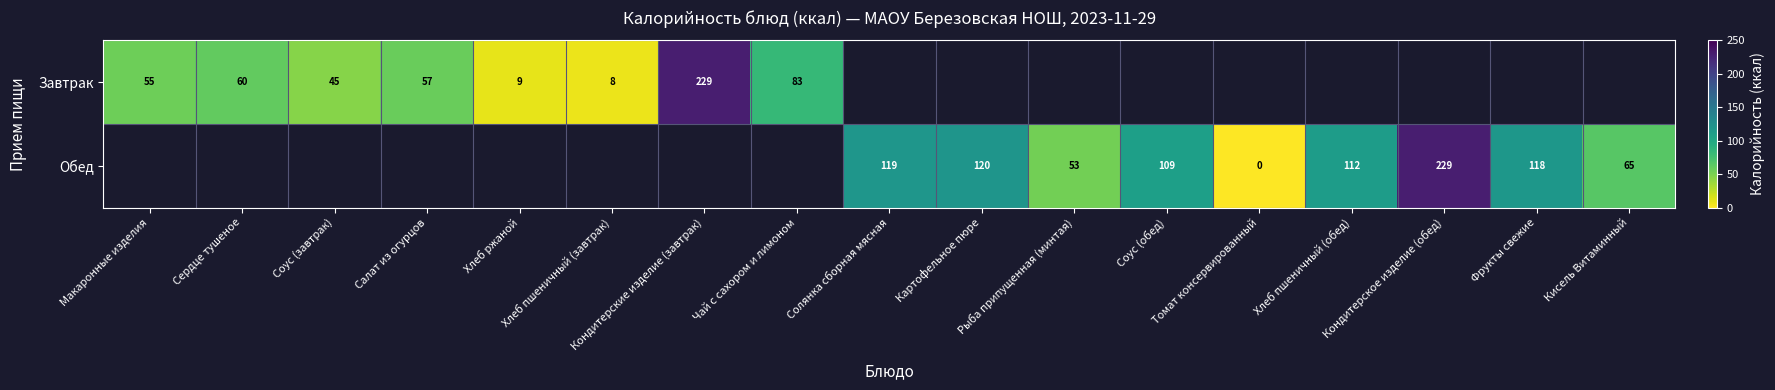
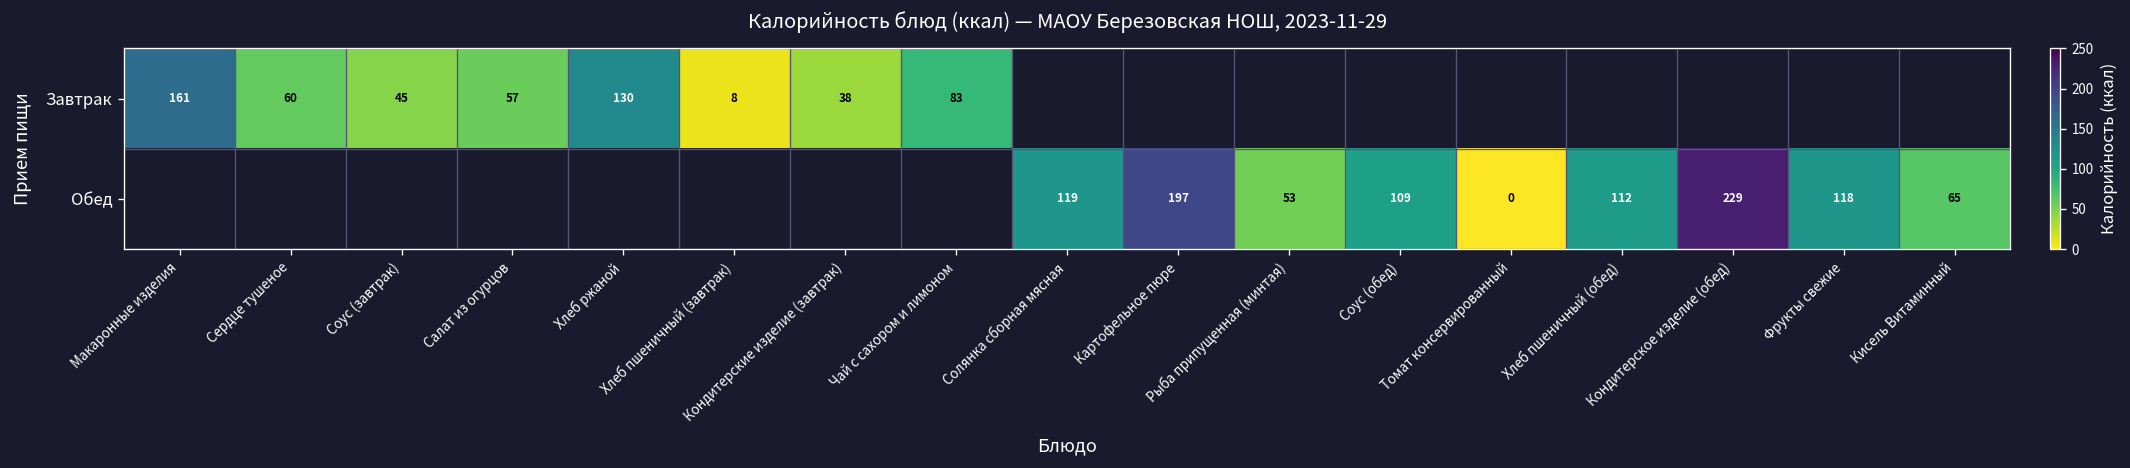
  {
    "Завтрак": {
-     "Макаронные изделия": 55,
+     "Макаронные изделия": 161,
      "Сердце тушеное": 60,
      "Соус (завтрак)": 45,
      "Салат из огурцов": 57,
-     "Хлеб ржаной": 9,
+     "Хлеб ржаной": 130,
      "Хлеб пшеничный (завтрак)": 8,
-     "Кондитерские изделие (завтрак)": 229,
+     "Кондитерские изделие (завтрак)": 38,
      "Чай с сахором и лимоном": 83
    },
    "Обед": {
      "Солянка сборная мясная": 119,
-     "Картофельное пюре": 120,
+     "Картофельное пюре": 197,
      "Рыба припущенная (минтая)": 53,
      "Соус (обед)": 109,
      "Томат консервированный": 0,
      "Хлеб пшеничный (обед)": 112,
      "Кондитерское изделие (обед)": 229,
      "Фрукты свежие": 118,
      "Кисель Витаминный": 65
    }
  }
